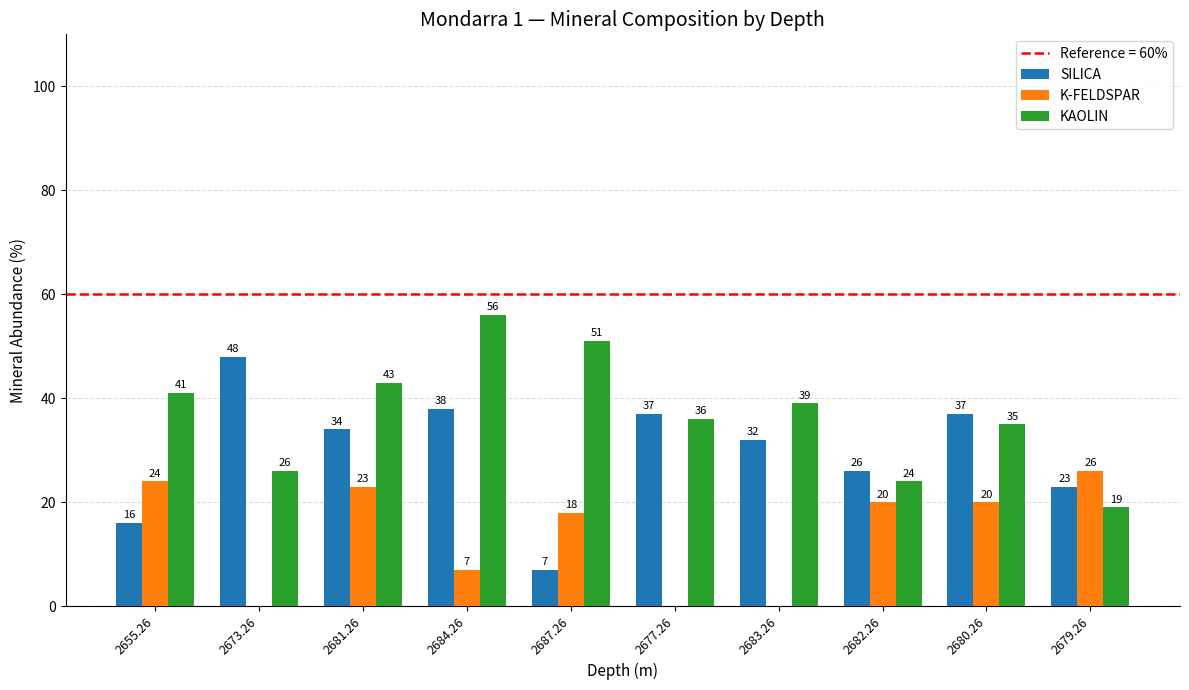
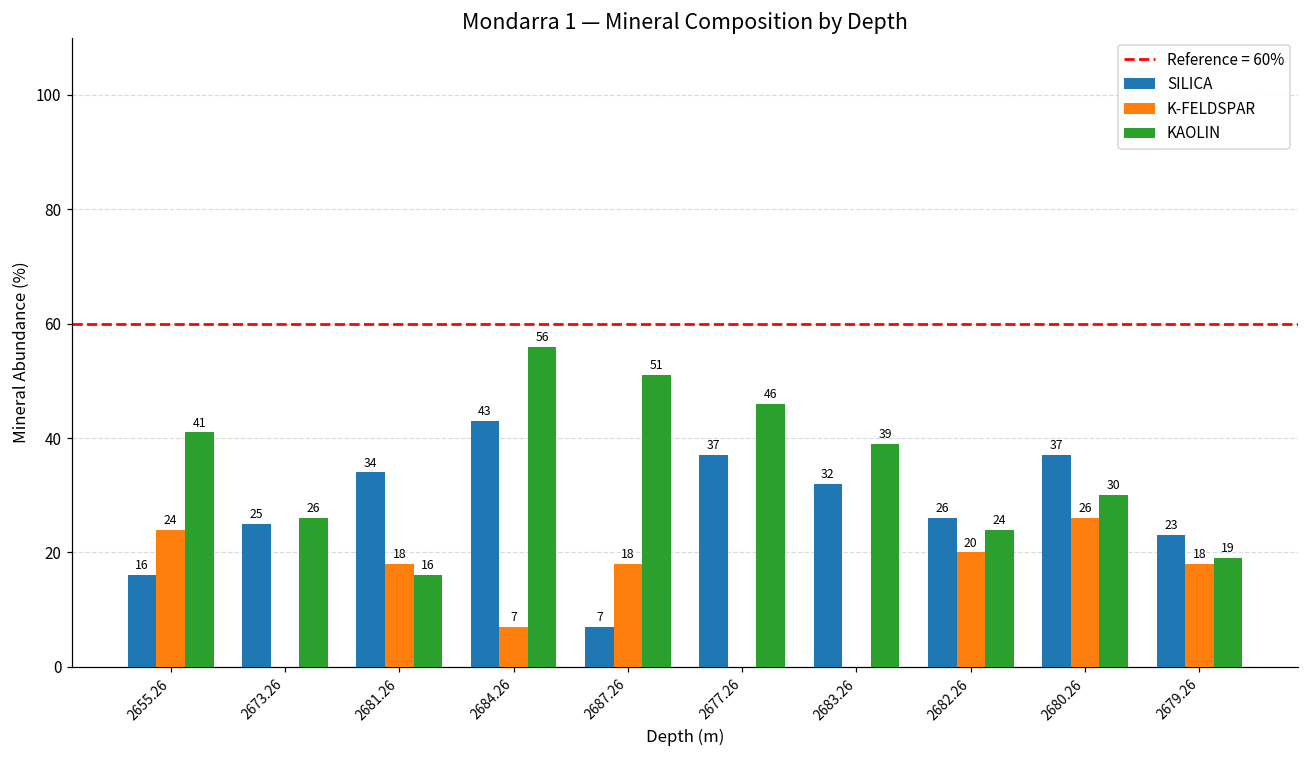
  {
    "SILICA": {
      "2655.26": 16,
-     "2673.26": 48,
+     "2673.26": 25,
      "2681.26": 34,
-     "2684.26": 38,
+     "2684.26": 43,
      "2687.26": 7,
      "2677.26": 37,
      "2683.26": 32,
      "2682.26": 26,
      "2680.26": 37,
      "2679.26": 23
    },
    "K-FELDSPAR": {
      "2655.26": 24,
-     "2681.26": 23,
+     "2681.26": 18,
      "2684.26": 7,
      "2687.26": 18,
      "2682.26": 20,
-     "2680.26": 20,
-     "2679.26": 26
+     "2680.26": 26,
+     "2679.26": 18
    },
    "KAOLIN": {
      "2655.26": 41,
      "2673.26": 26,
-     "2681.26": 43,
+     "2681.26": 16,
      "2684.26": 56,
      "2687.26": 51,
-     "2677.26": 36,
+     "2677.26": 46,
      "2683.26": 39,
      "2682.26": 24,
-     "2680.26": 35,
+     "2680.26": 30,
      "2679.26": 19
    }
  }
